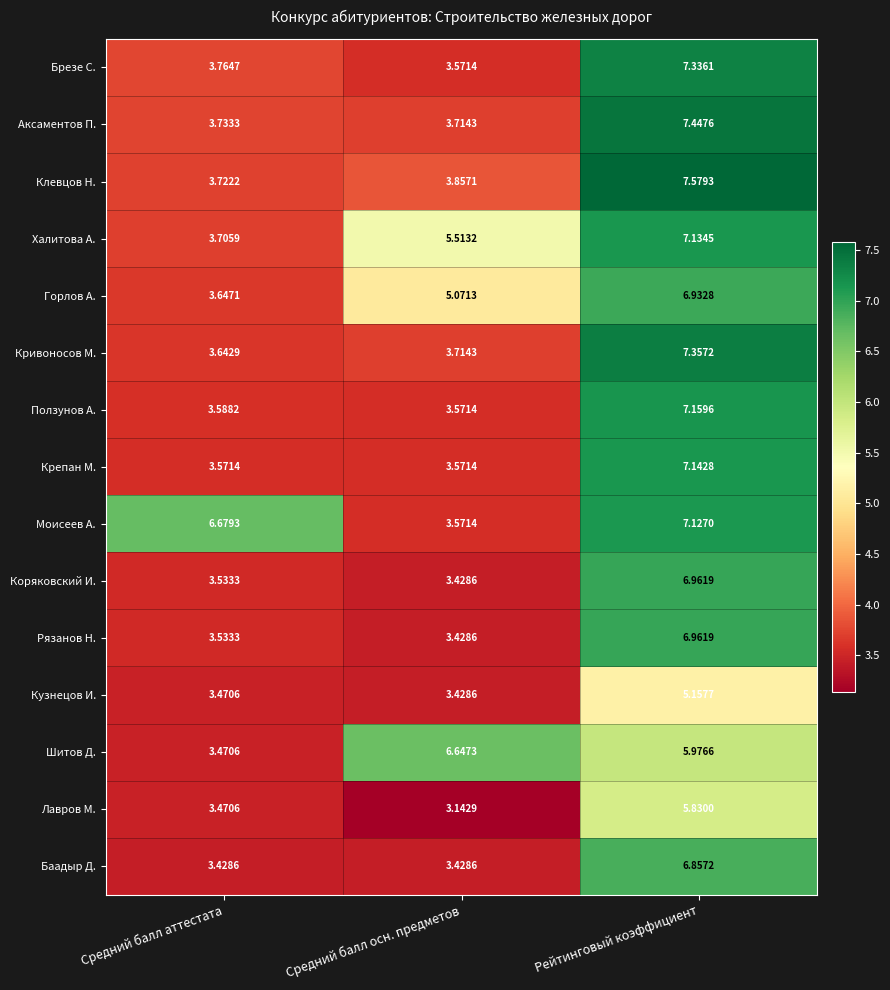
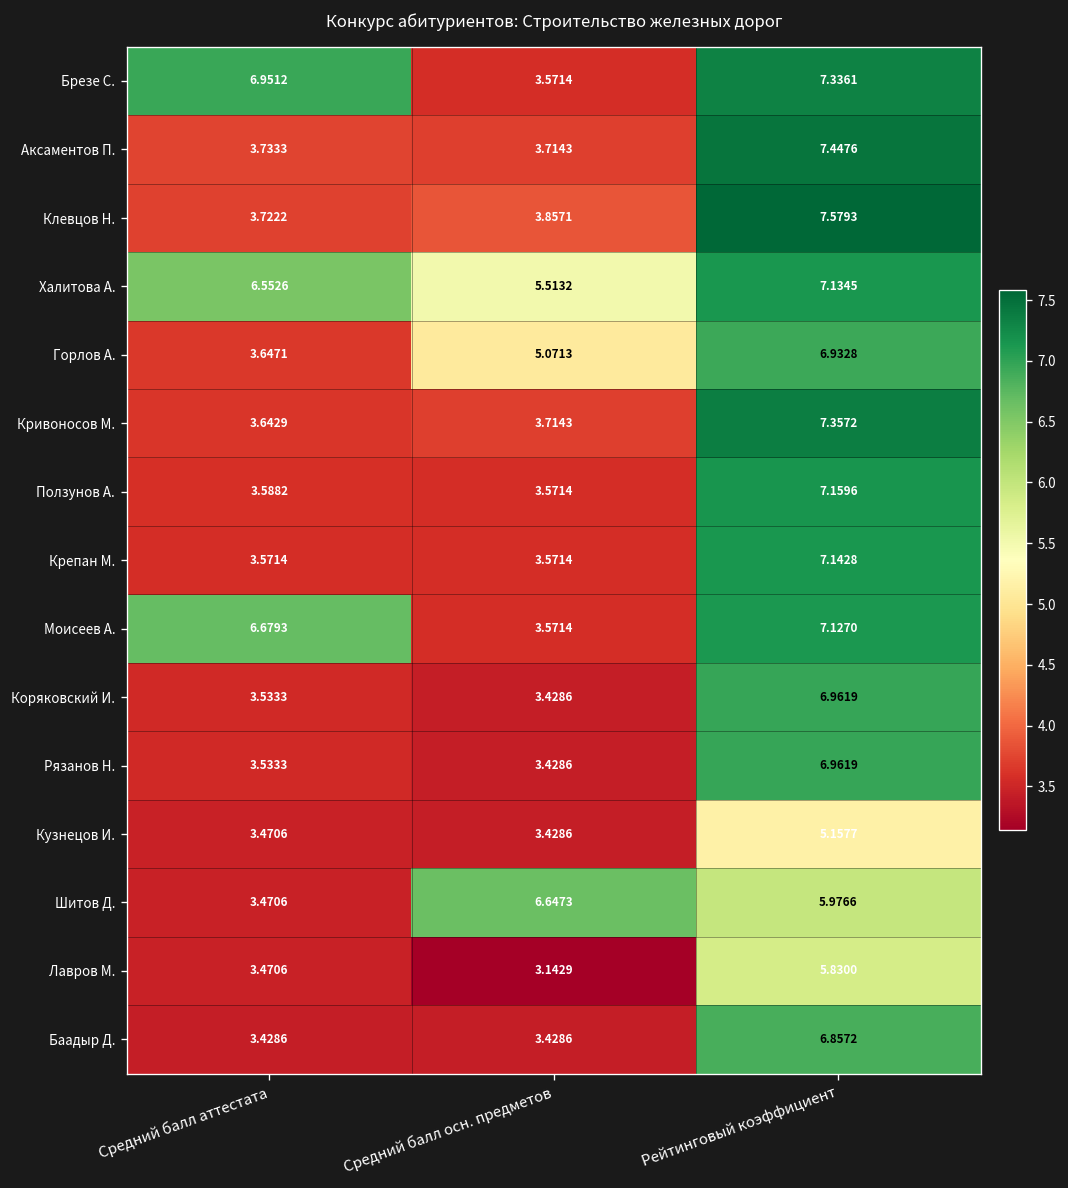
  {
    "Брезе С.": {
-     "Средний балл аттестата": 3.7647,
+     "Средний балл аттестата": 6.9512,
      "Средний балл осн. предметов": 3.5714,
      "Рейтинговый коэффициент": 7.3361
    },
    "Аксаментов П.": {
      "Средний балл аттестата": 3.7333,
      "Средний балл осн. предметов": 3.7143,
      "Рейтинговый коэффициент": 7.4476
    },
    "Клевцов Н.": {
      "Средний балл аттестата": 3.7222,
      "Средний балл осн. предметов": 3.8571,
      "Рейтинговый коэффициент": 7.5793
    },
    "Халитова А.": {
-     "Средний балл аттестата": 3.7059,
+     "Средний балл аттестата": 6.5526,
      "Средний балл осн. предметов": 5.5132,
      "Рейтинговый коэффициент": 7.1345
    },
    "Горлов А.": {
      "Средний балл аттестата": 3.6471,
      "Средний балл осн. предметов": 5.0713,
      "Рейтинговый коэффициент": 6.9328
    },
    "Кривоносов М.": {
      "Средний балл аттестата": 3.6429,
      "Средний балл осн. предметов": 3.7143,
      "Рейтинговый коэффициент": 7.3572
    },
    "Ползунов А.": {
      "Средний балл аттестата": 3.5882,
      "Средний балл осн. предметов": 3.5714,
      "Рейтинговый коэффициент": 7.1596
    },
    "Крепан М.": {
      "Средний балл аттестата": 3.5714,
      "Средний балл осн. предметов": 3.5714,
      "Рейтинговый коэффициент": 7.1428
    },
    "Моисеев А.": {
      "Средний балл аттестата": 6.6793,
      "Средний балл осн. предметов": 3.5714,
      "Рейтинговый коэффициент": 7.1270
    },
    "Коряковский И.": {
      "Средний балл аттестата": 3.5333,
      "Средний балл осн. предметов": 3.4286,
      "Рейтинговый коэффициент": 6.9619
    },
    "Рязанов Н.": {
      "Средний балл аттестата": 3.5333,
      "Средний балл осн. предметов": 3.4286,
      "Рейтинговый коэффициент": 6.9619
    },
    "Кузнецов И.": {
      "Средний балл аттестата": 3.4706,
      "Средний балл осн. предметов": 3.4286,
      "Рейтинговый коэффициент": 5.1577
    },
    "Шитов Д.": {
      "Средний балл аттестата": 3.4706,
      "Средний балл осн. предметов": 6.6473,
      "Рейтинговый коэффициент": 5.9766
    },
    "Лавров М.": {
      "Средний балл аттестата": 3.4706,
      "Средний балл осн. предметов": 3.1429,
      "Рейтинговый коэффициент": 5.8300
    },
    "Баадыр Д.": {
      "Средний балл аттестата": 3.4286,
      "Средний балл осн. предметов": 3.4286,
      "Рейтинговый коэффициент": 6.8572
    }
  }
